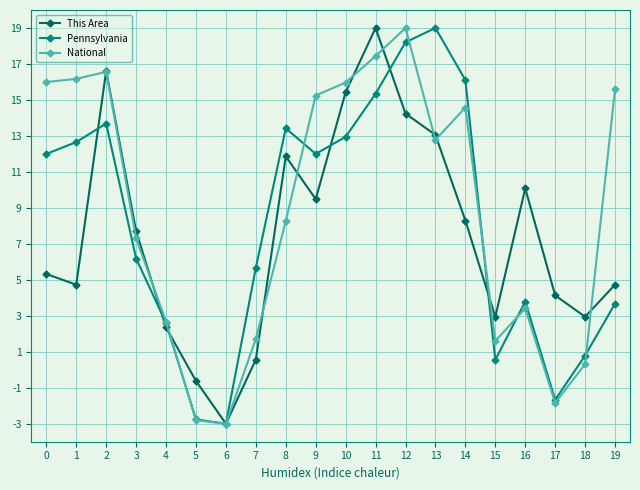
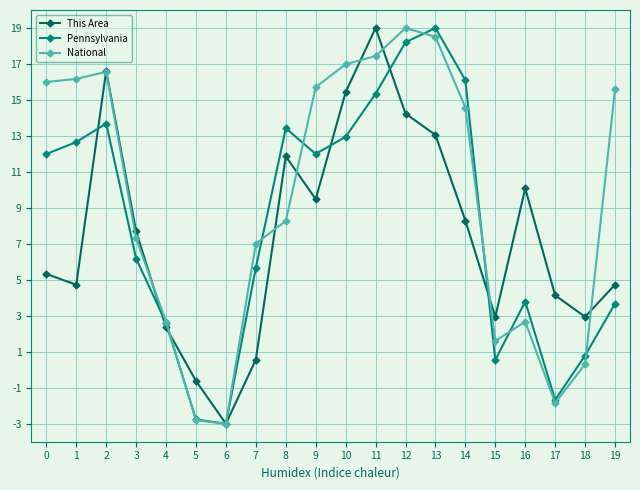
  {
    "National": {
      "0": 16.0,
      "1": 16.2,
      "3": 7.3,
-     "7": 1.7,
+     "7": 7.0,
      "8": 8.3,
-     "9": 15.2,
-     "10": 16.0,
+     "9": 15.7,
+     "10": 17.0,
      "11": 17.4,
      "12": 19.0,
-     "13": 12.8,
+     "13": 18.5,
      "14": 14.6,
      "15": 1.6,
-     "16": 3.4,
+     "16": 2.7,
      "17": -1.8,
      "18": 0.3,
      "19": 15.6
    }
  }
